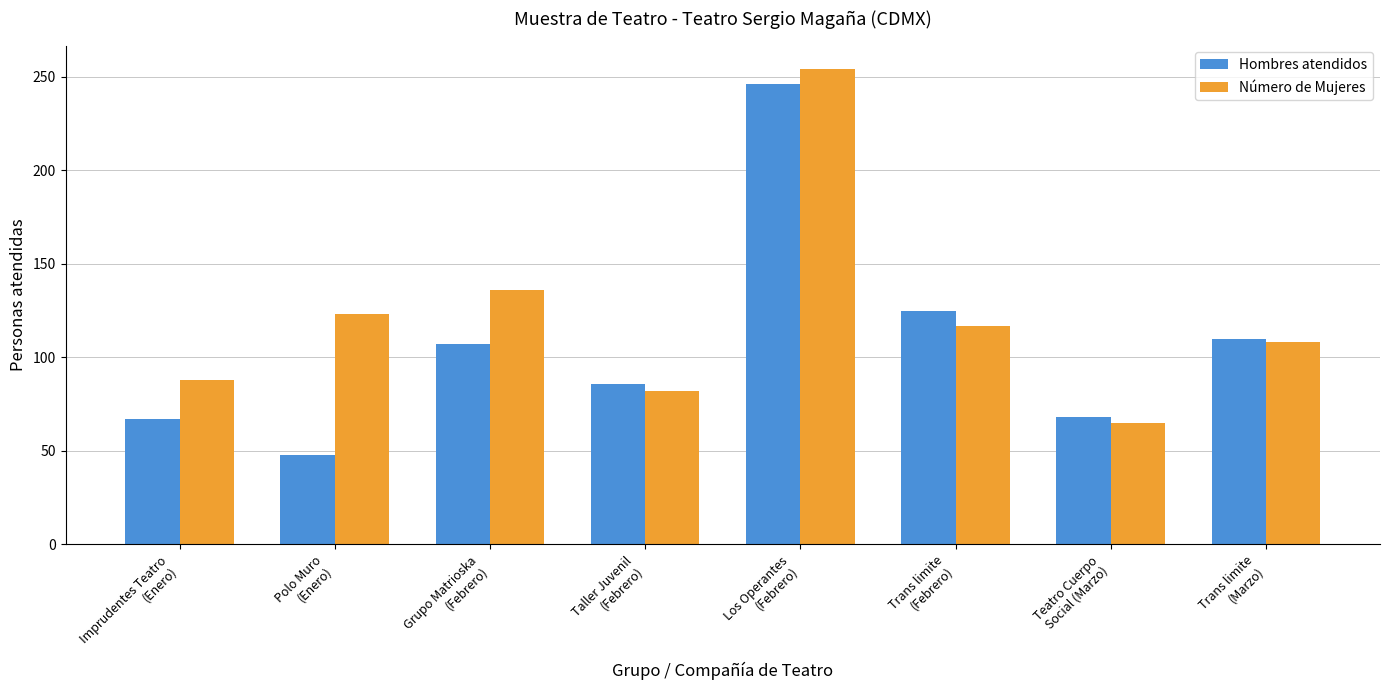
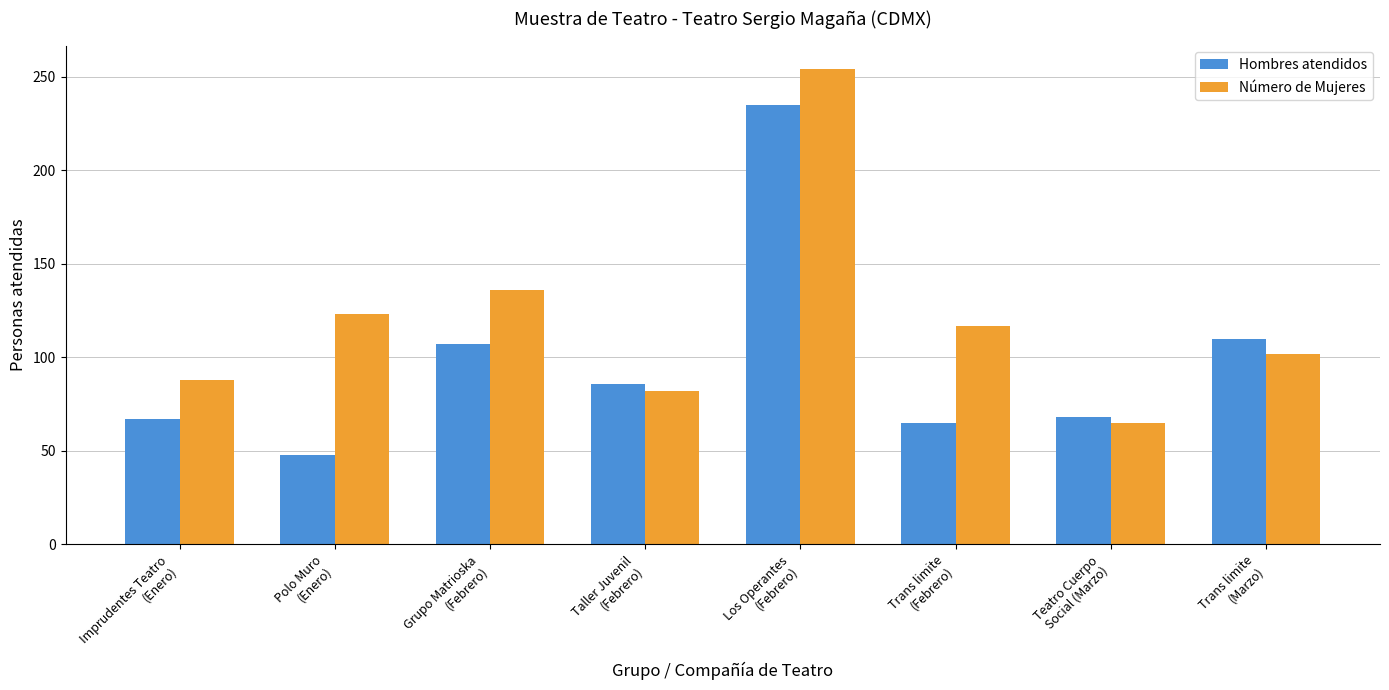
  {
    "Hombres atendidos": {
      "Imprudentes Teatro (Enero)": 67,
      "Polo Muro (Enero)": 48,
      "Grupo Matrioska (Febrero)": 107,
      "Taller Juvenil (Febrero)": 86,
-     "Los Operantes (Febrero)": 246,
-     "Trans limite (Febrero)": 125,
+     "Los Operantes (Febrero)": 235,
+     "Trans limite (Febrero)": 65,
      "Teatro Cuerpo Social (Marzo)": 68,
      "Trans limite (Marzo)": 110
    },
    "Número de Mujeres": {
      "Imprudentes Teatro (Enero)": 88,
      "Polo Muro (Enero)": 123,
      "Grupo Matrioska (Febrero)": 136,
      "Taller Juvenil (Febrero)": 82,
      "Los Operantes (Febrero)": 254,
      "Trans limite (Febrero)": 117,
      "Teatro Cuerpo Social (Marzo)": 65,
-     "Trans limite (Marzo)": 108
+     "Trans limite (Marzo)": 102
    }
  }
